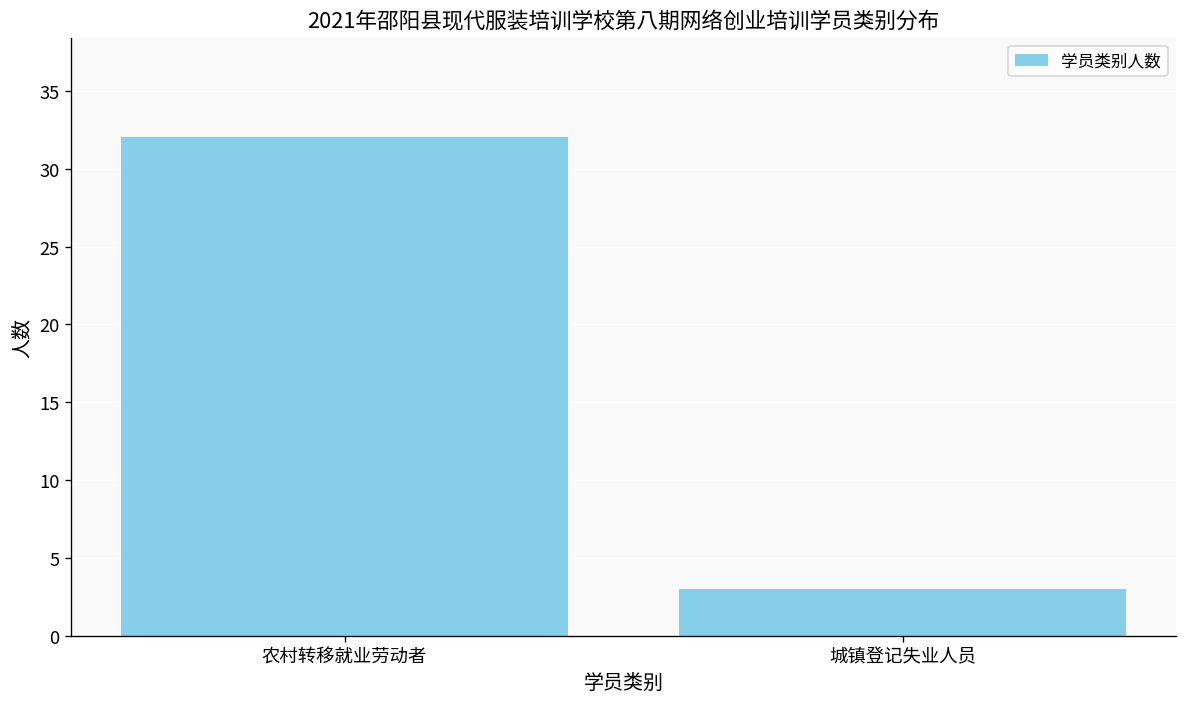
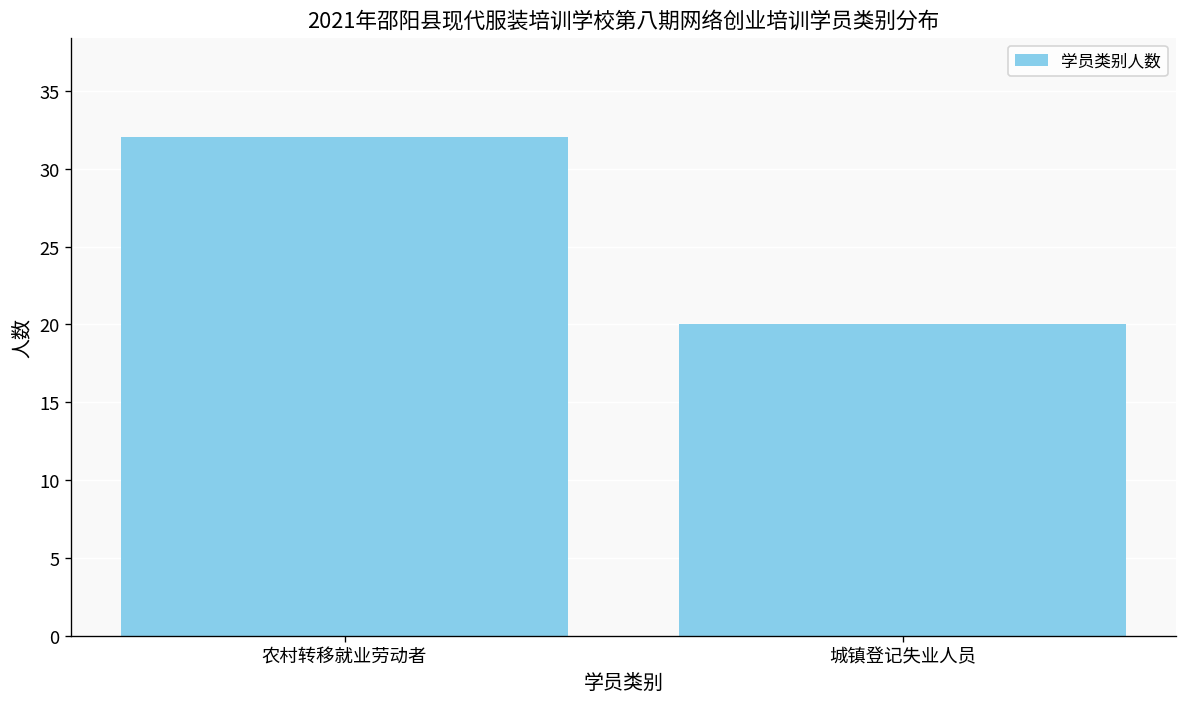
  {
    "农村转移就业劳动者": 32,
-   "城镇登记失业人员": 3
+   "城镇登记失业人员": 20
  }
